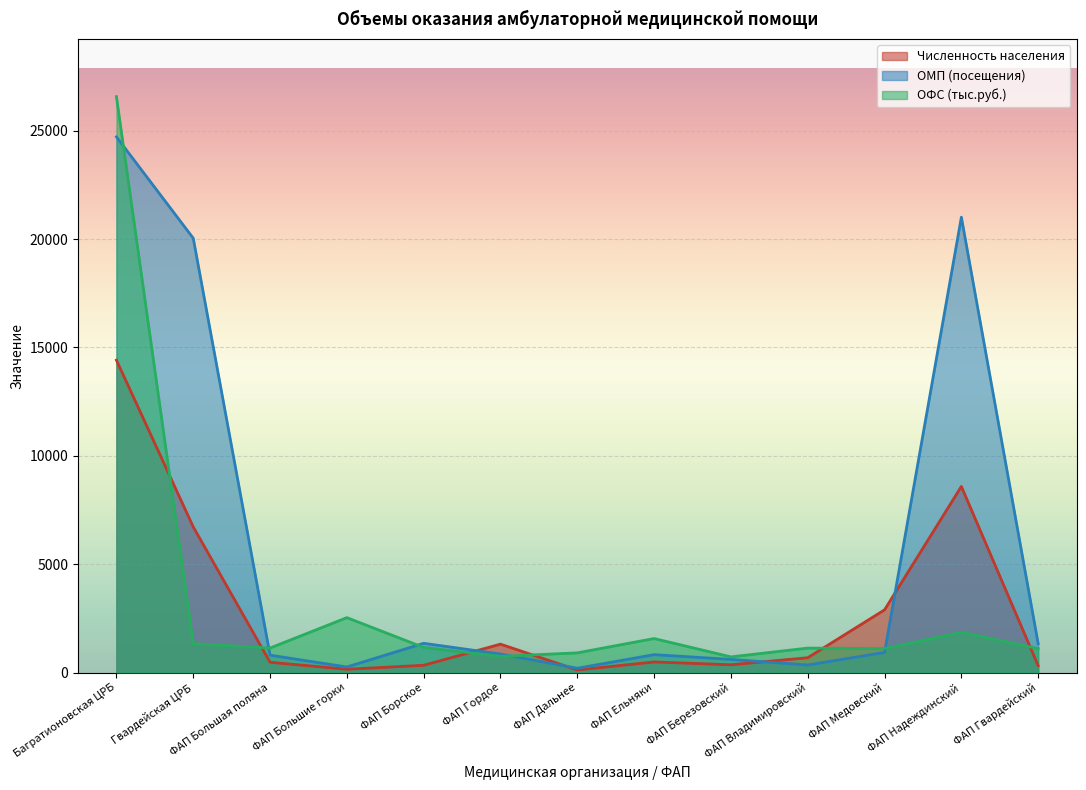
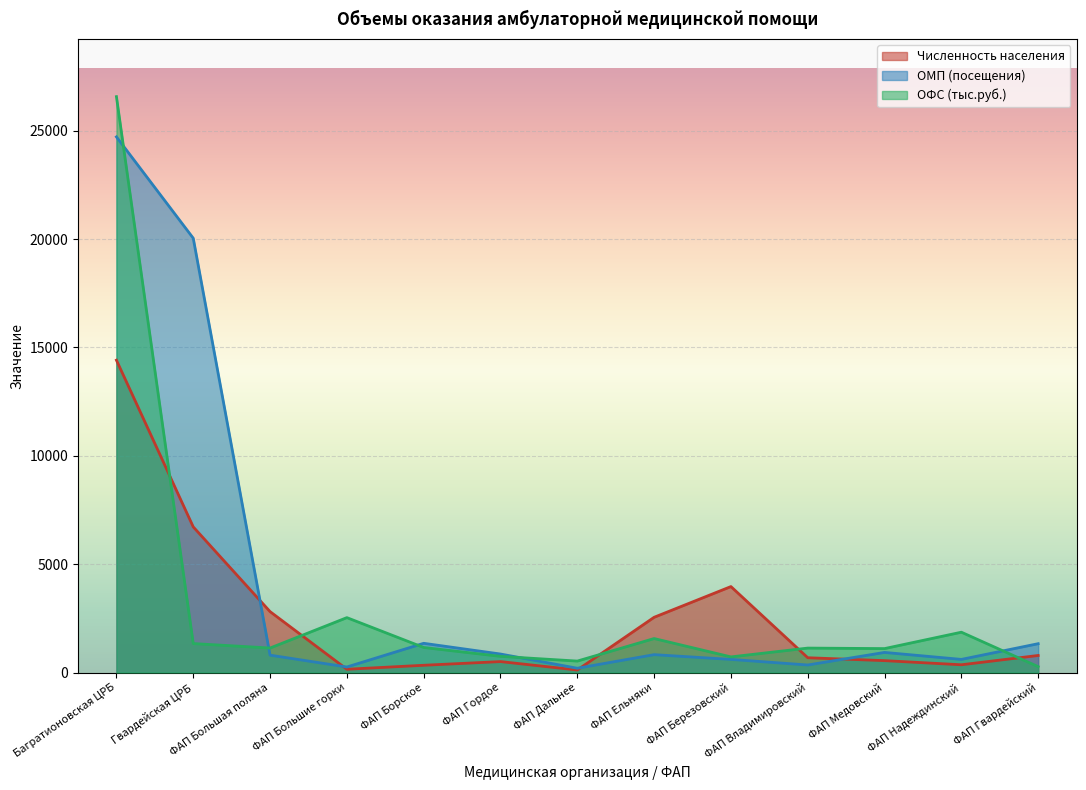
  {
    "Численность населения": {
      "Багратионовская ЦРБ": 14400,
      "Гвардейская ЦРБ": 6700,
-     "ФАП Большая поляна": 500,
+     "ФАП Большая поляна": 2800,
      "ФАП Борское": 300,
-     "ФАП Гордое": 1300,
-     "ФАП Ельняки": 500,
-     "ФАП Березовский": 400,
+     "ФАП Гордое": 500,
+     "ФАП Ельняки": 2600,
+     "ФАП Березовский": 4000,
      "ФАП Владимировский": 700,
-     "ФАП Медовский": 2900,
-     "ФАП Надеждинский": 8600,
-     "ФАП Гвардейский": 300
+     "ФАП Медовский": 600,
+     "ФАП Надеждинский": 400,
+     "ФАП Гвардейский": 800
    },
    "ОМП (посещения)": {
      "Багратионовская ЦРБ": 24700,
      "Гвардейская ЦРБ": 20000,
      "ФАП Большая поляна": 800,
      "ФАП Борское": 1400,
      "ФАП Ельняки": 800,
      "ФАП Владимировский": 300,
      "ФАП Медовский": 900,
-     "ФАП Надеждинский": 21000,
+     "ФАП Надеждинский": 600,
      "ФАП Гвардейский": 1300
    },
    "ОФС (тыс.руб.)": {
      "Багратионовская ЦРБ": 26600,
      "Гвардейская ЦРБ": 1300,
      "ФАП Большая поляна": 1100,
      "ФАП Большие горки": 2500,
      "ФАП Борское": 1200,
-     "ФАП Дальнее": 900,
+     "ФАП Дальнее": 500,
      "ФАП Ельняки": 1600,
      "ФАП Владимировский": 1100,
      "ФАП Медовский": 1100,
      "ФАП Надеждинский": 1900,
-     "ФАП Гвардейский": 1100
+     "ФАП Гвардейский": 300
    }
  }
